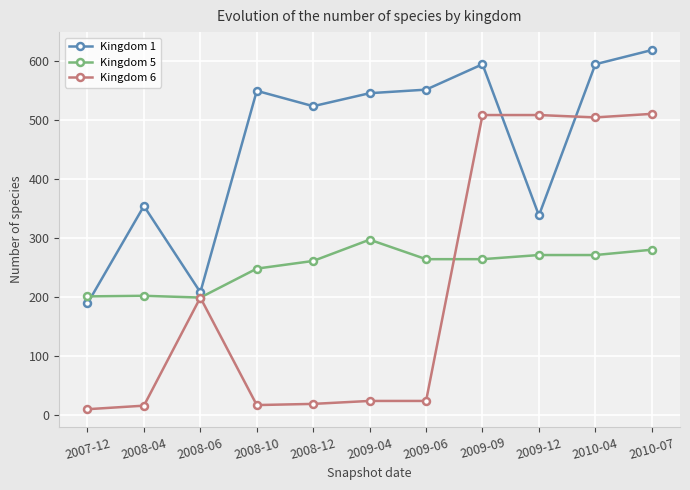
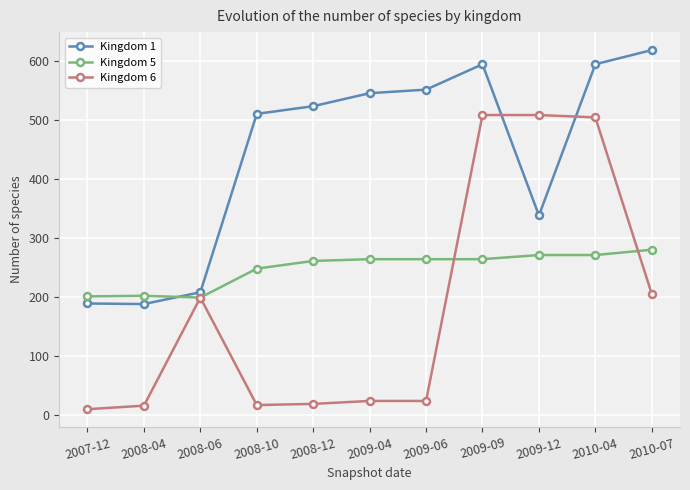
  {
    "Kingdom 1": {
      "2007-12": 190,
-     "2008-04": 350,
+     "2008-04": 190,
      "2008-06": 210,
-     "2008-10": 550,
+     "2008-10": 510,
      "2008-12": 520,
      "2009-04": 550,
      "2009-06": 550,
      "2009-09": 590,
      "2009-12": 340,
      "2010-04": 590,
      "2010-07": 620
    },
    "Kingdom 5": {
      "2007-12": 200,
      "2008-04": 200,
      "2008-10": 250,
      "2008-12": 260,
-     "2009-04": 300,
+     "2009-04": 260,
      "2009-06": 260,
      "2009-09": 260,
      "2009-12": 270,
      "2010-04": 270,
      "2010-07": 280
    },
    "Kingdom 6": {
      "2007-12": 10,
      "2008-04": 20,
      "2008-10": 20,
      "2008-12": 20,
      "2009-04": 20,
      "2009-06": 20,
      "2009-09": 510,
      "2009-12": 510,
      "2010-04": 500,
-     "2010-07": 510
+     "2010-07": 210
    }
  }
